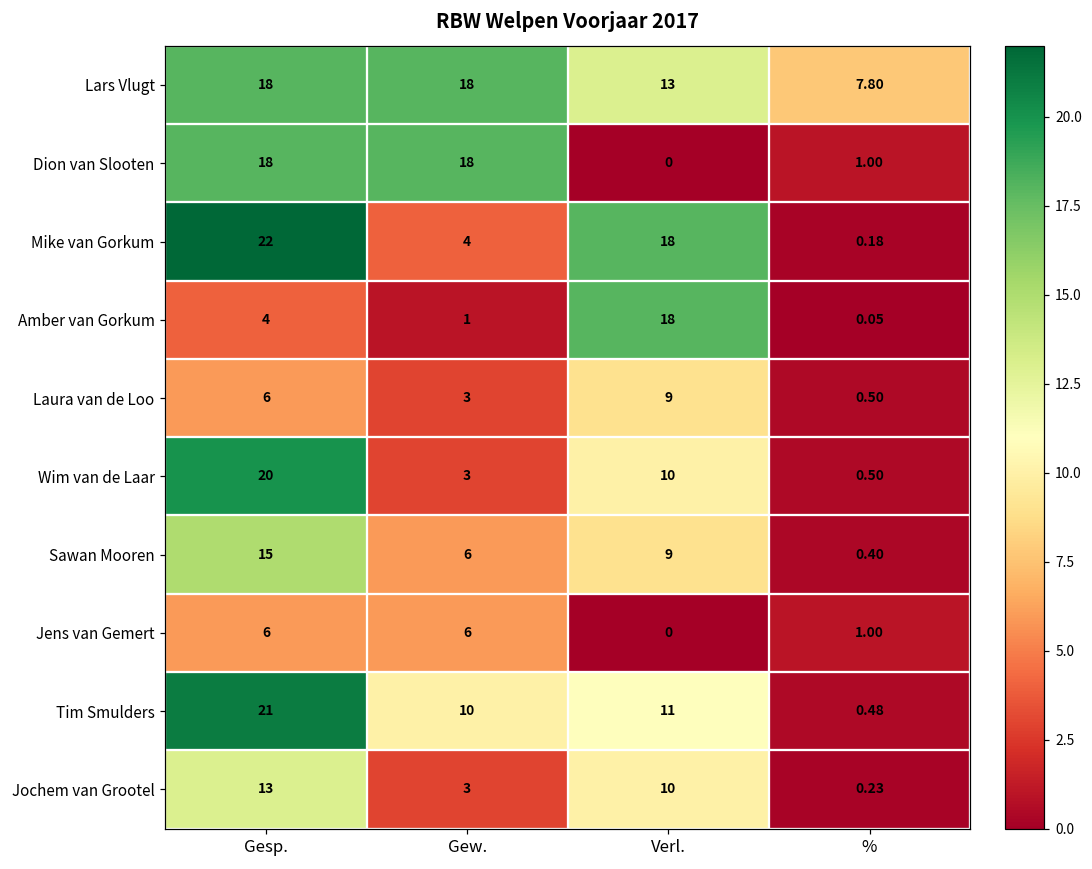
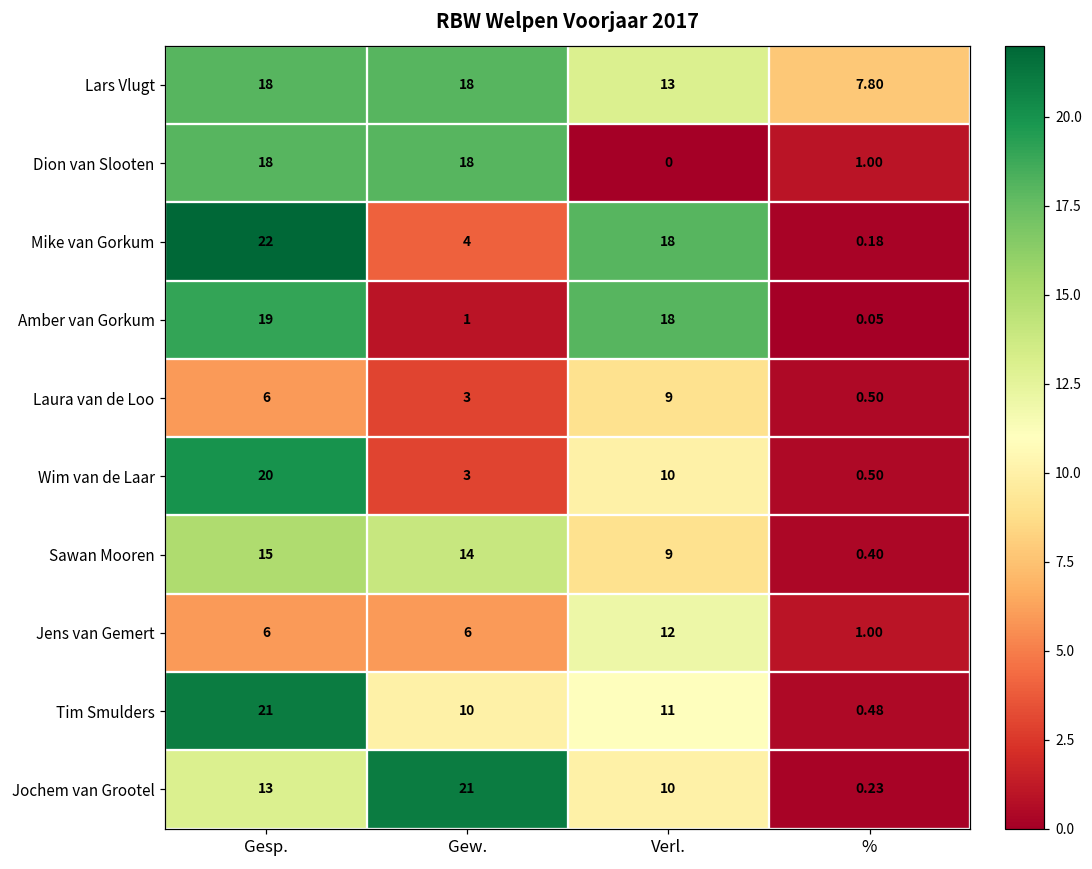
  {
    "Lars Vlugt": {
      "Gesp.": 18,
      "Gew.": 18,
      "Verl.": 13,
      "%": 7.80
    },
    "Dion van Slooten": {
      "Gesp.": 18,
      "Gew.": 18,
      "Verl.": 0,
      "%": 1.00
    },
    "Mike van Gorkum": {
      "Gesp.": 22,
      "Gew.": 4,
      "Verl.": 18,
      "%": 0.18
    },
    "Amber van Gorkum": {
-     "Gesp.": 4,
+     "Gesp.": 19,
      "Gew.": 1,
      "Verl.": 18,
      "%": 0.05
    },
    "Laura van de Loo": {
      "Gesp.": 6,
      "Gew.": 3,
      "Verl.": 9,
      "%": 0.50
    },
    "Wim van de Laar": {
      "Gesp.": 20,
      "Gew.": 3,
      "Verl.": 10,
      "%": 0.50
    },
    "Sawan Mooren": {
      "Gesp.": 15,
-     "Gew.": 6,
+     "Gew.": 14,
      "Verl.": 9,
      "%": 0.40
    },
    "Jens van Gemert": {
      "Gesp.": 6,
      "Gew.": 6,
-     "Verl.": 0,
+     "Verl.": 12,
      "%": 1.00
    },
    "Tim Smulders": {
      "Gesp.": 21,
      "Gew.": 10,
      "Verl.": 11,
      "%": 0.48
    },
    "Jochem van Grootel": {
      "Gesp.": 13,
-     "Gew.": 3,
+     "Gew.": 21,
      "Verl.": 10,
      "%": 0.23
    }
  }
